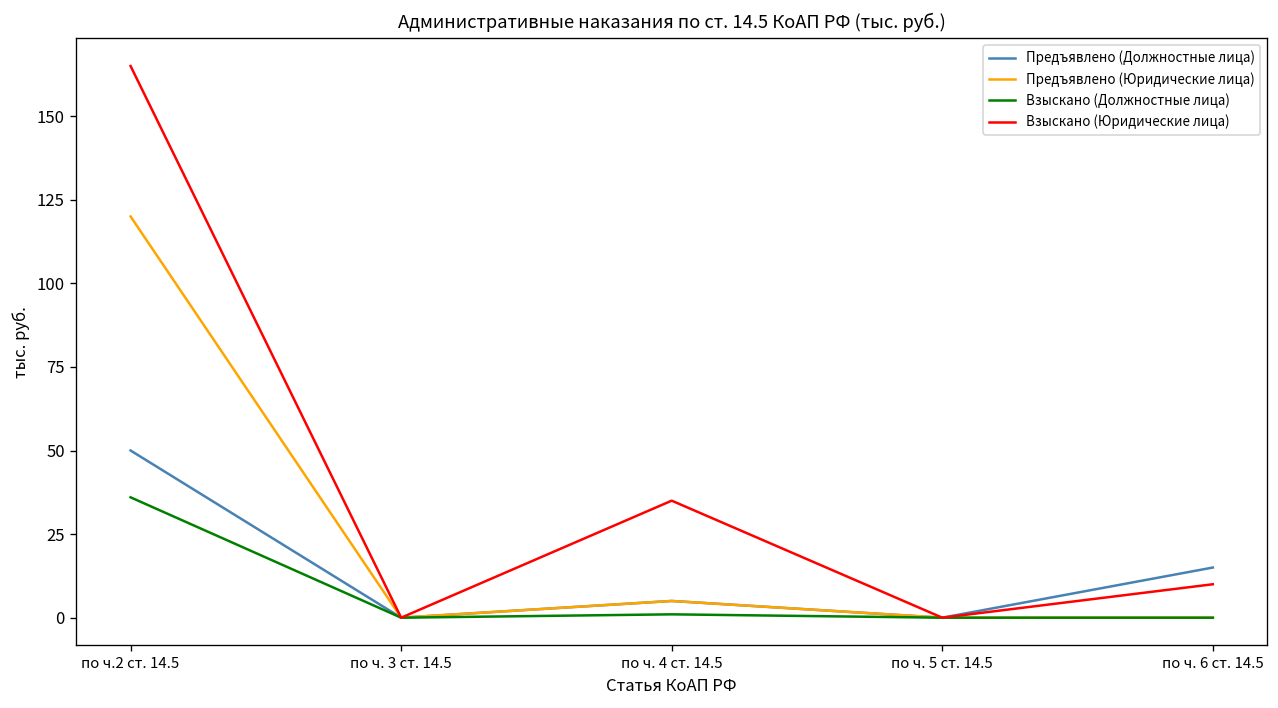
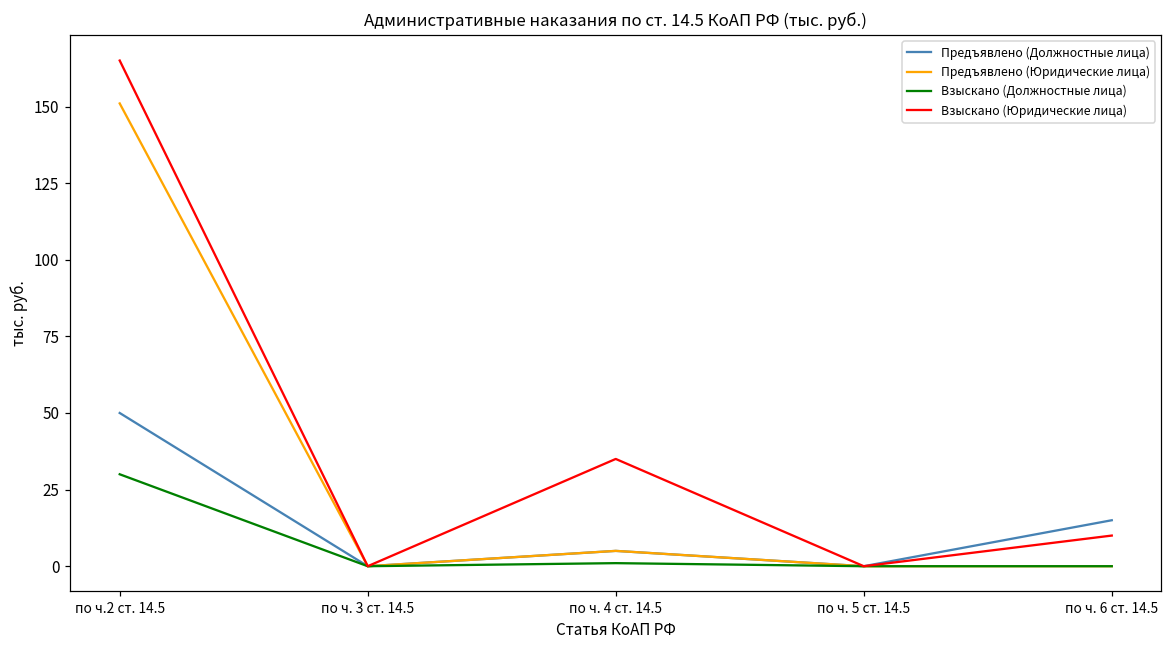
  {
    "Предъявлено (Должностные лица)": {
      "по ч.2 ст. 14.5": 50,
      "по ч. 6 ст. 14.5": 15
    },
    "Предъявлено (Юридические лица)": {
-     "по ч.2 ст. 14.5": 120
+     "по ч.2 ст. 14.5": 151
    },
    "Взыскано (Должностные лица)": {
-     "по ч.2 ст. 14.5": 36,
+     "по ч.2 ст. 14.5": 30,
      "по ч. 4 ст. 14.5": 1
    },
    "Взыскано (Юридические лица)": {
      "по ч.2 ст. 14.5": 165,
      "по ч. 4 ст. 14.5": 35,
      "по ч. 6 ст. 14.5": 10
    }
  }
